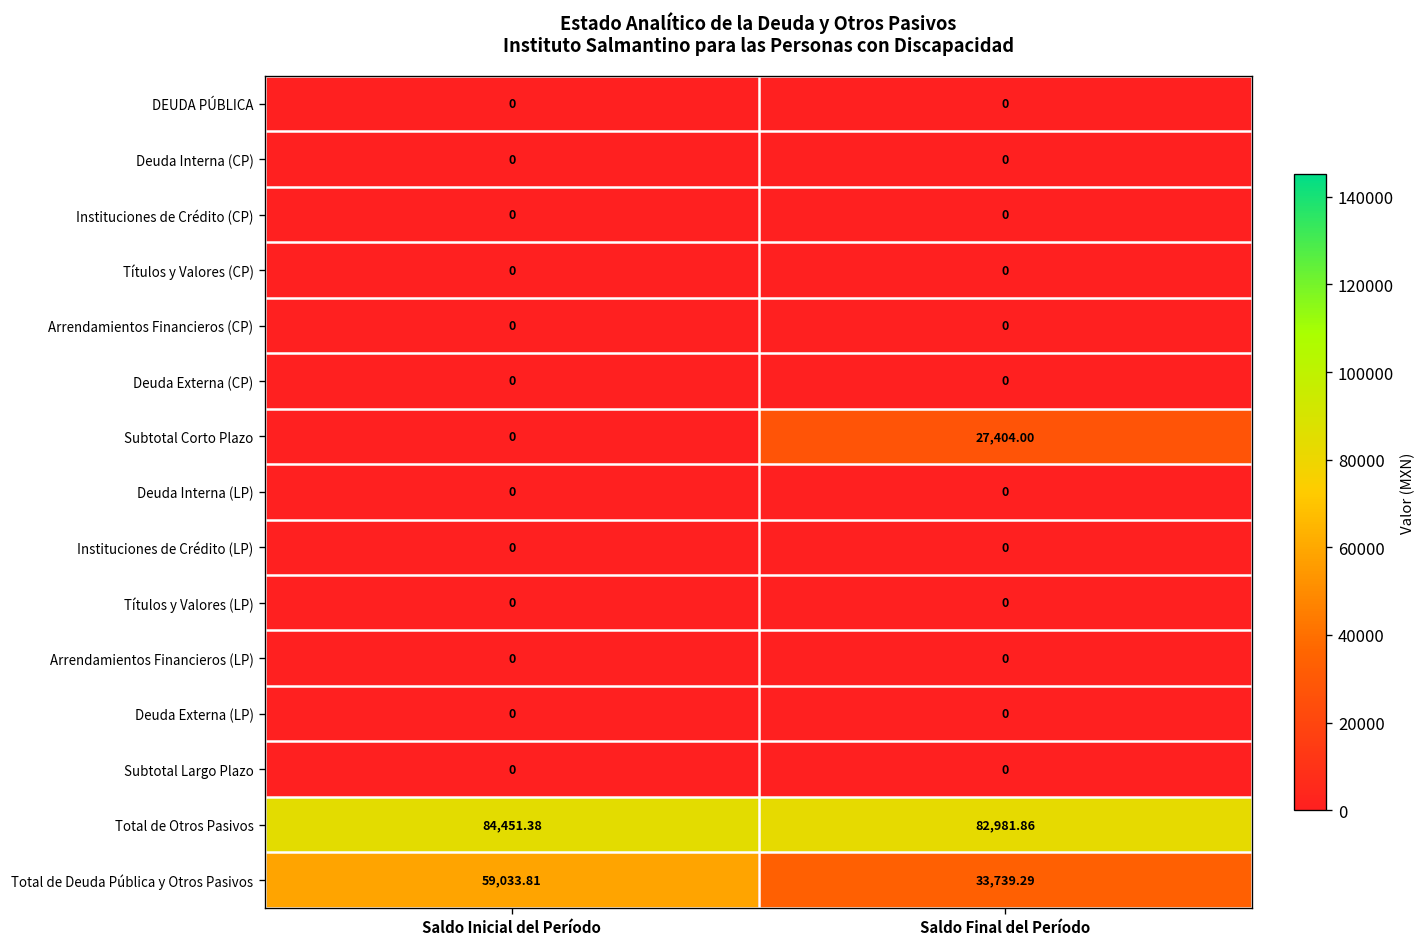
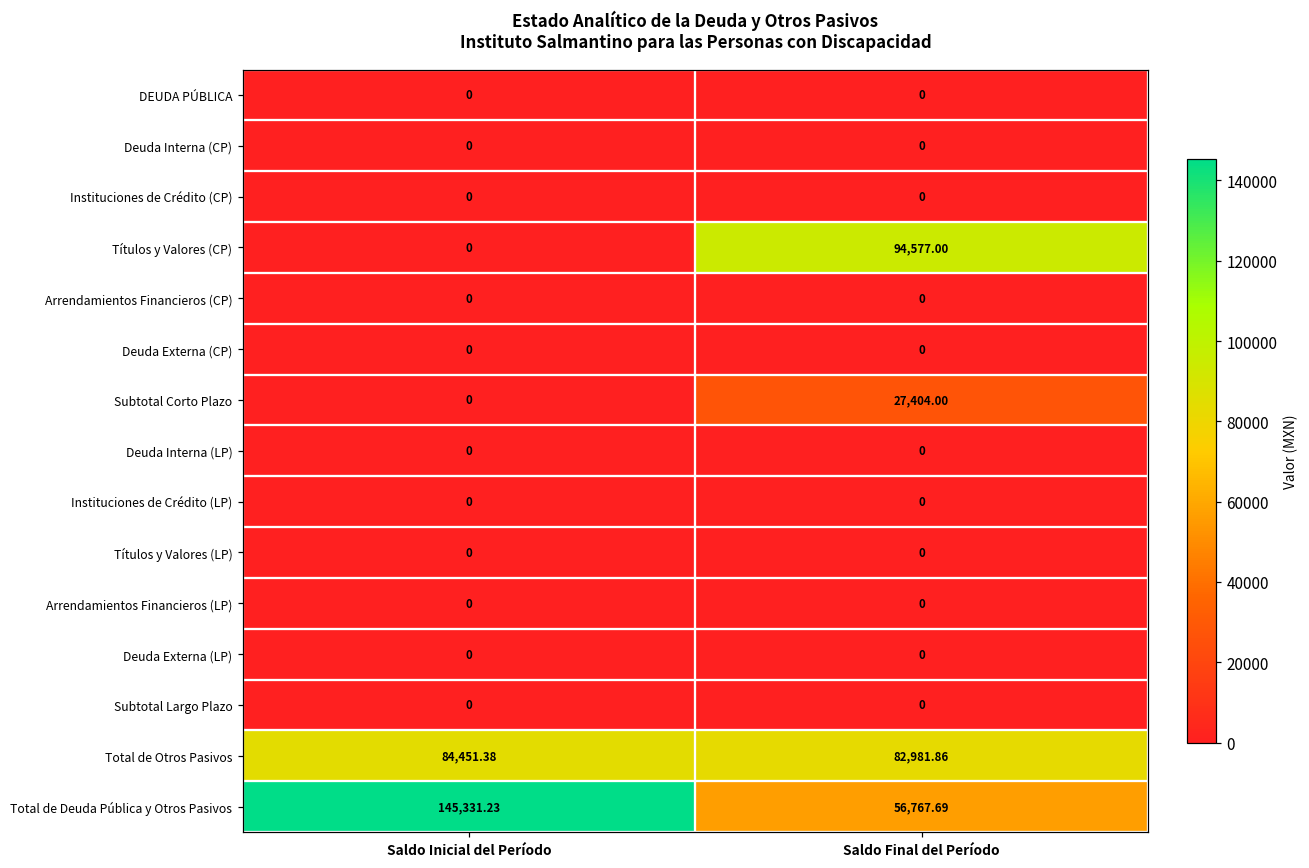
  {
    "DEUDA PÚBLICA": {
      "Saldo Inicial del Período": "0",
      "Saldo Final del Período": "0"
    },
    "Deuda Interna (CP)": {
      "Saldo Inicial del Período": "0",
      "Saldo Final del Período": "0"
    },
    "Instituciones de Crédito (CP)": {
      "Saldo Inicial del Período": "0",
      "Saldo Final del Período": "0"
    },
    "Títulos y Valores (CP)": {
      "Saldo Inicial del Período": "0",
-     "Saldo Final del Período": "0"
+     "Saldo Final del Período": "94,577.00"
    },
    "Arrendamientos Financieros (CP)": {
      "Saldo Inicial del Período": "0",
      "Saldo Final del Período": "0"
    },
    "Deuda Externa (CP)": {
      "Saldo Inicial del Período": "0",
      "Saldo Final del Período": "0"
    },
    "Subtotal Corto Plazo": {
      "Saldo Inicial del Período": "0",
      "Saldo Final del Período": "27,404.00"
    },
    "Deuda Interna (LP)": {
      "Saldo Inicial del Período": "0",
      "Saldo Final del Período": "0"
    },
    "Instituciones de Crédito (LP)": {
      "Saldo Inicial del Período": "0",
      "Saldo Final del Período": "0"
    },
    "Títulos y Valores (LP)": {
      "Saldo Inicial del Período": "0",
      "Saldo Final del Período": "0"
    },
    "Arrendamientos Financieros (LP)": {
      "Saldo Inicial del Período": "0",
      "Saldo Final del Período": "0"
    },
    "Deuda Externa (LP)": {
      "Saldo Inicial del Período": "0",
      "Saldo Final del Período": "0"
    },
    "Subtotal Largo Plazo": {
      "Saldo Inicial del Período": "0",
      "Saldo Final del Período": "0"
    },
    "Total de Otros Pasivos": {
      "Saldo Inicial del Período": "84,451.38",
      "Saldo Final del Período": "82,981.86"
    },
    "Total de Deuda Pública y Otros Pasivos": {
-     "Saldo Inicial del Período": "59,033.81",
-     "Saldo Final del Período": "33,739.29"
+     "Saldo Inicial del Período": "145,331.23",
+     "Saldo Final del Período": "56,767.69"
    }
  }
